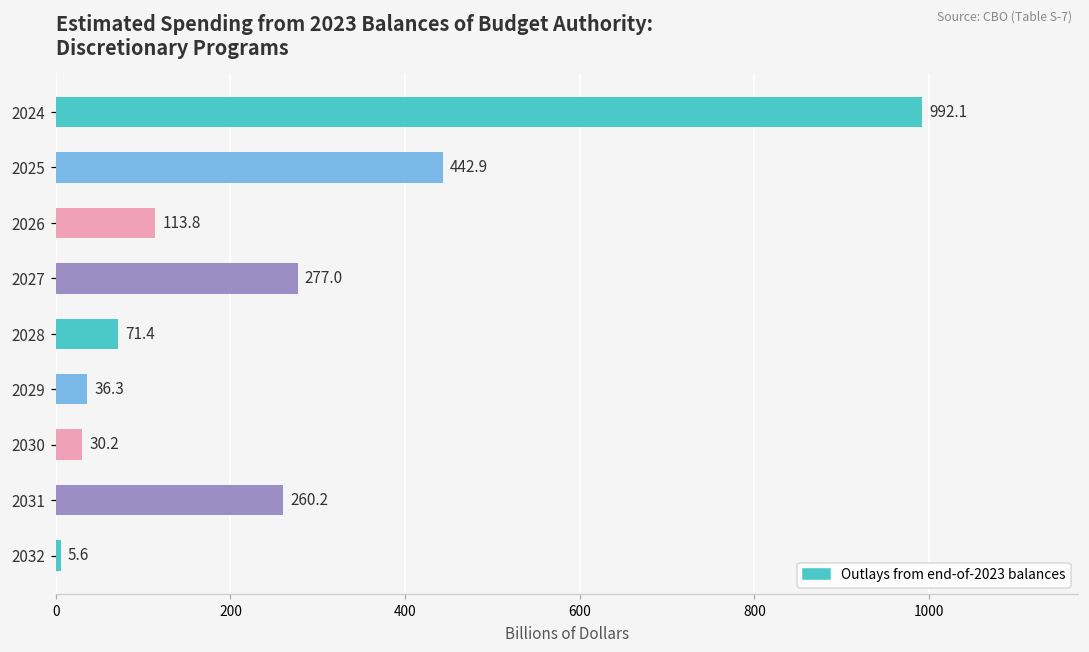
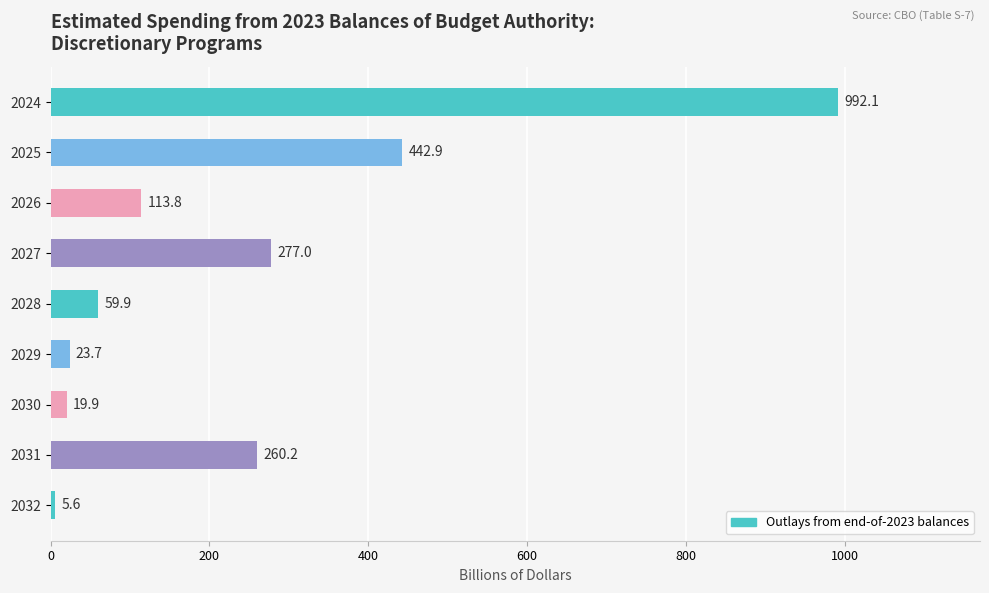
  {
    "2024": 992.1,
    "2025": 442.9,
    "2026": 113.8,
    "2027": 277.0,
-   "2028": 71.4,
-   "2029": 36.3,
-   "2030": 30.2,
+   "2028": 59.9,
+   "2029": 23.7,
+   "2030": 19.9,
    "2031": 260.2,
    "2032": 5.6
  }
